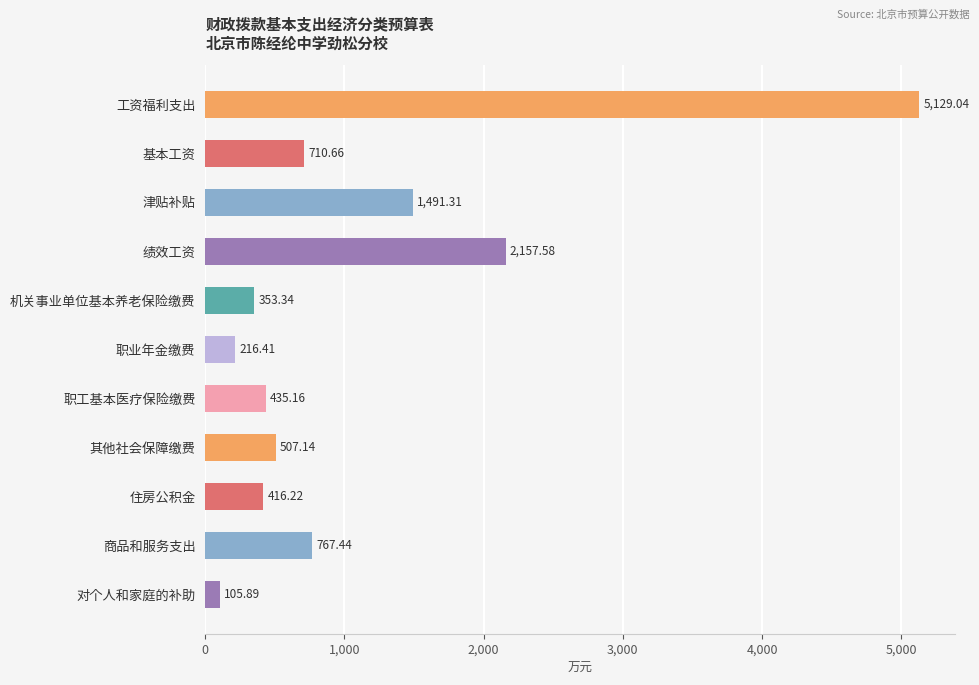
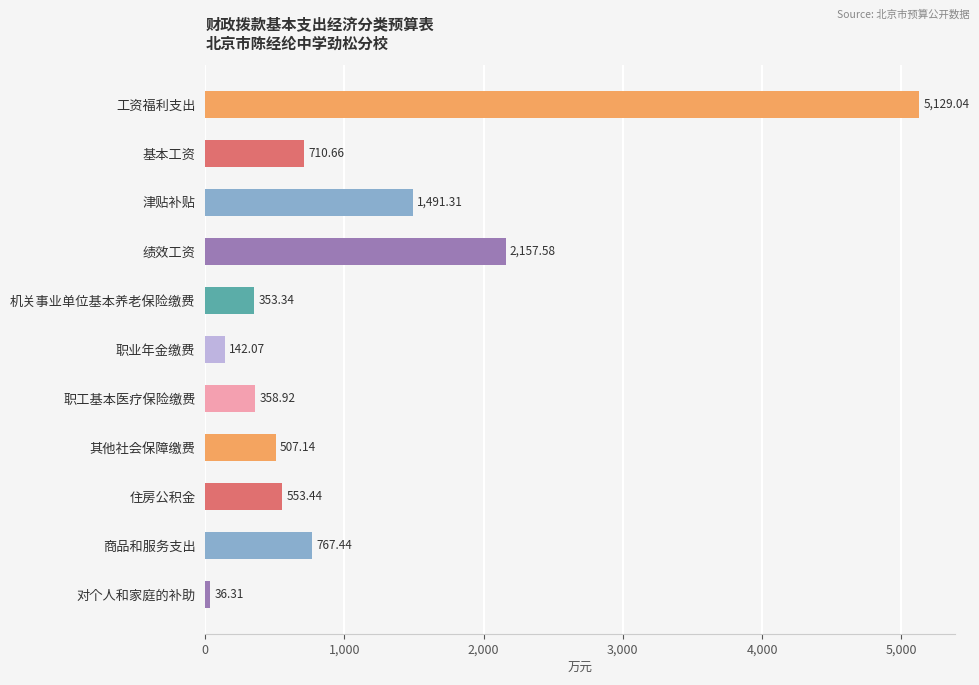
  {
    "工资福利支出": "5,129.04",
    "基本工资": "710.66",
    "津贴补贴": "1,491.31",
    "绩效工资": "2,157.58",
    "机关事业单位基本养老保险缴费": "353.34",
-   "职业年金缴费": "216.41",
-   "职工基本医疗保险缴费": "435.16",
+   "职业年金缴费": "142.07",
+   "职工基本医疗保险缴费": "358.92",
    "其他社会保障缴费": "507.14",
-   "住房公积金": "416.22",
+   "住房公积金": "553.44",
    "商品和服务支出": "767.44",
-   "对个人和家庭的补助": "105.89"
+   "对个人和家庭的补助": "36.31"
  }
